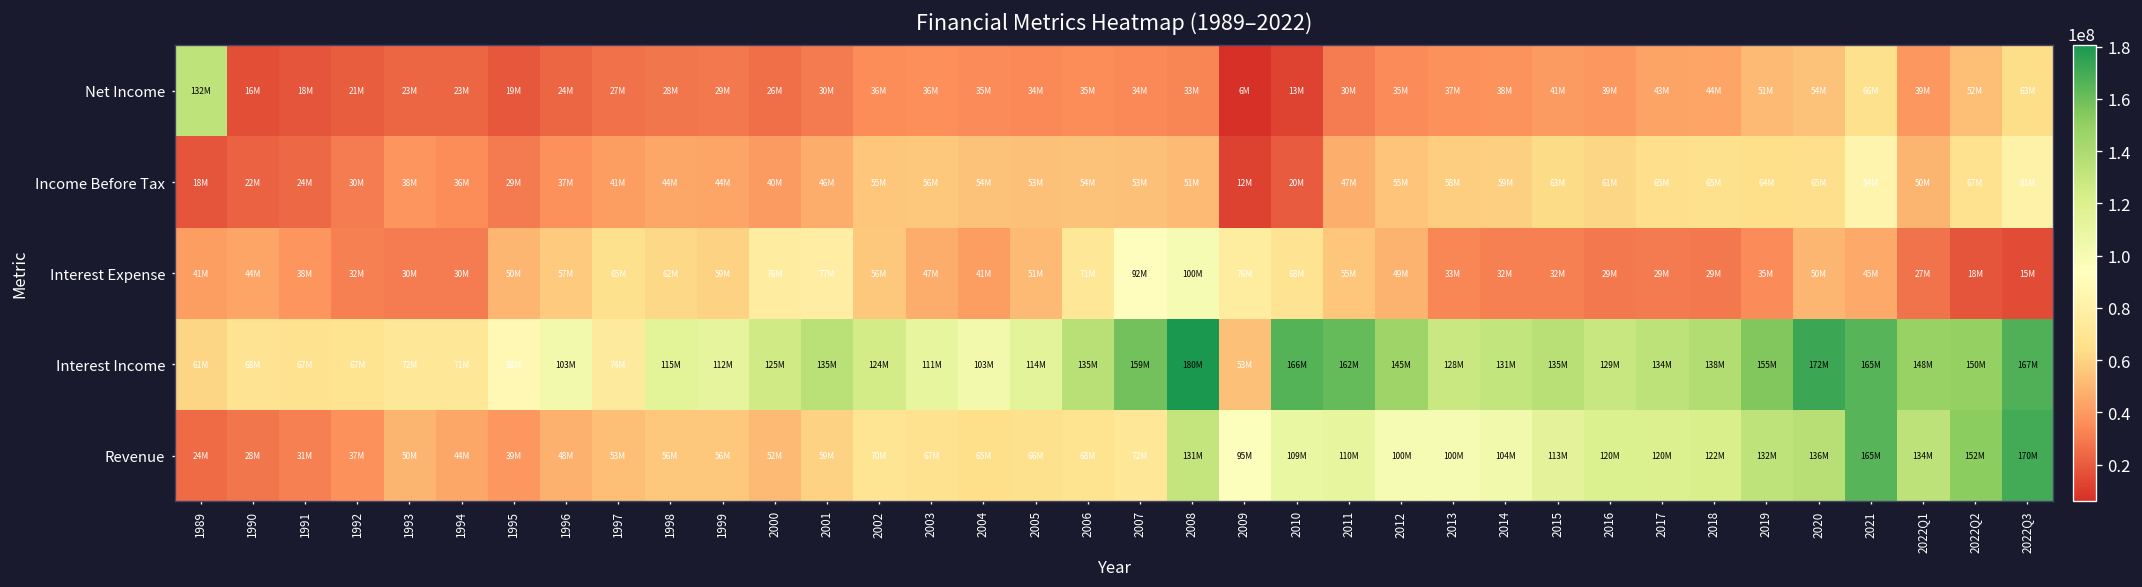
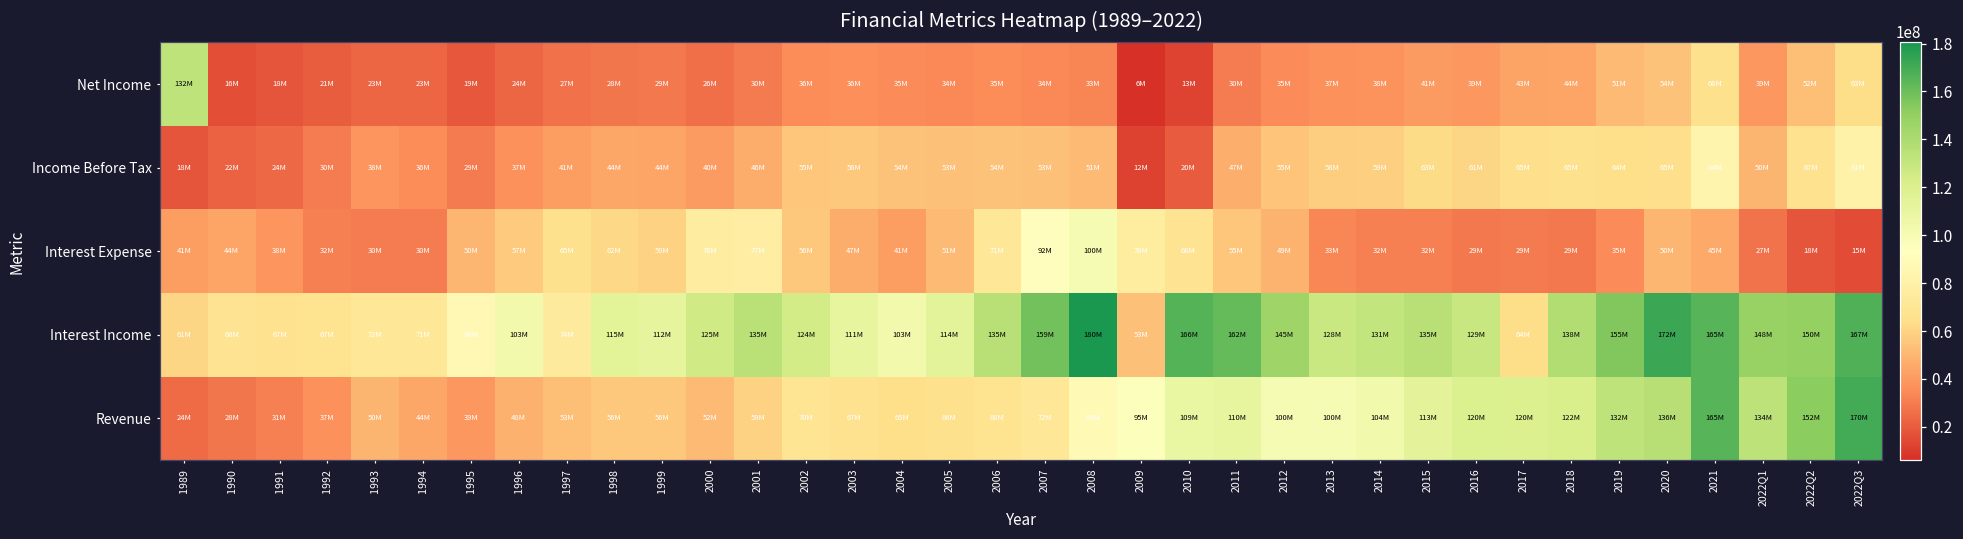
  {
    "Net Income": {
      "1989": "132M",
      "1990": "16M",
      "1991": "18M",
      "1992": "21M",
      "1993": "23M",
      "1994": "23M",
      "1995": "19M",
      "1996": "24M",
      "1997": "27M",
      "1998": "28M",
      "1999": "29M",
      "2000": "26M",
      "2001": "30M",
      "2002": "36M",
      "2003": "36M",
      "2004": "35M",
      "2005": "34M",
      "2006": "35M",
      "2007": "34M",
      "2008": "33M",
      "2009": "6M",
      "2010": "13M",
      "2011": "30M",
      "2012": "35M",
      "2013": "37M",
      "2014": "38M",
      "2015": "41M",
      "2016": "39M",
      "2017": "43M",
      "2018": "44M",
      "2019": "51M",
      "2020": "54M",
      "2021": "66M",
      "2022Q1": "39M",
      "2022Q2": "52M",
      "2022Q3": "63M"
    },
    "Income Before Tax": {
      "1989": "18M",
      "1990": "22M",
      "1991": "24M",
      "1992": "30M",
      "1993": "38M",
      "1994": "36M",
      "1995": "29M",
      "1996": "37M",
      "1997": "41M",
      "1998": "44M",
      "1999": "44M",
      "2000": "40M",
      "2001": "46M",
      "2002": "55M",
      "2003": "56M",
      "2004": "54M",
      "2005": "53M",
      "2006": "54M",
      "2007": "53M",
      "2008": "51M",
      "2009": "12M",
      "2010": "20M",
      "2011": "47M",
      "2012": "55M",
      "2013": "58M",
      "2014": "59M",
      "2015": "63M",
      "2016": "61M",
      "2017": "65M",
      "2018": "65M",
      "2019": "64M",
      "2020": "65M",
      "2021": "84M",
      "2022Q1": "50M",
      "2022Q2": "67M",
      "2022Q3": "81M"
    },
    "Interest Expense": {
      "1989": "41M",
      "1990": "44M",
      "1991": "38M",
      "1992": "32M",
      "1993": "30M",
      "1994": "30M",
      "1995": "50M",
      "1996": "57M",
      "1997": "65M",
      "1998": "62M",
      "1999": "59M",
      "2000": "76M",
      "2001": "77M",
      "2002": "56M",
      "2003": "47M",
      "2004": "41M",
      "2005": "51M",
      "2006": "71M",
      "2007": "92M",
      "2008": "100M",
      "2009": "76M",
      "2010": "68M",
      "2011": "55M",
      "2012": "49M",
      "2013": "33M",
      "2014": "32M",
      "2015": "32M",
      "2016": "29M",
      "2017": "29M",
      "2018": "29M",
      "2019": "35M",
      "2020": "50M",
      "2021": "45M",
      "2022Q1": "27M",
      "2022Q2": "18M",
      "2022Q3": "15M"
    },
    "Interest Income": {
      "1989": "61M",
      "1990": "68M",
      "1991": "67M",
      "1992": "67M",
      "1993": "72M",
      "1994": "71M",
      "1995": "88M",
      "1996": "103M",
      "1997": "74M",
      "1998": "115M",
      "1999": "112M",
      "2000": "125M",
      "2001": "135M",
      "2002": "124M",
      "2003": "111M",
      "2004": "103M",
      "2005": "114M",
      "2006": "135M",
      "2007": "159M",
      "2008": "180M",
      "2009": "53M",
      "2010": "166M",
      "2011": "162M",
      "2012": "145M",
      "2013": "128M",
      "2014": "131M",
      "2015": "135M",
      "2016": "129M",
-     "2017": "134M",
+     "2017": "64M",
      "2018": "138M",
      "2019": "155M",
      "2020": "172M",
      "2021": "165M",
      "2022Q1": "148M",
      "2022Q2": "150M",
      "2022Q3": "167M"
    },
    "Revenue": {
      "1989": "24M",
      "1990": "28M",
      "1991": "31M",
      "1992": "37M",
      "1993": "50M",
      "1994": "44M",
      "1995": "39M",
      "1996": "48M",
      "1997": "53M",
      "1998": "56M",
      "1999": "56M",
      "2000": "52M",
      "2001": "59M",
      "2002": "70M",
      "2003": "67M",
      "2004": "65M",
      "2005": "66M",
      "2006": "68M",
      "2007": "72M",
-     "2008": "131M",
+     "2008": "88M",
      "2009": "95M",
      "2010": "109M",
      "2011": "110M",
      "2012": "100M",
      "2013": "100M",
      "2014": "104M",
      "2015": "113M",
      "2016": "120M",
      "2017": "120M",
      "2018": "122M",
      "2019": "132M",
      "2020": "136M",
      "2021": "165M",
      "2022Q1": "134M",
      "2022Q2": "152M",
      "2022Q3": "170M"
    }
  }
